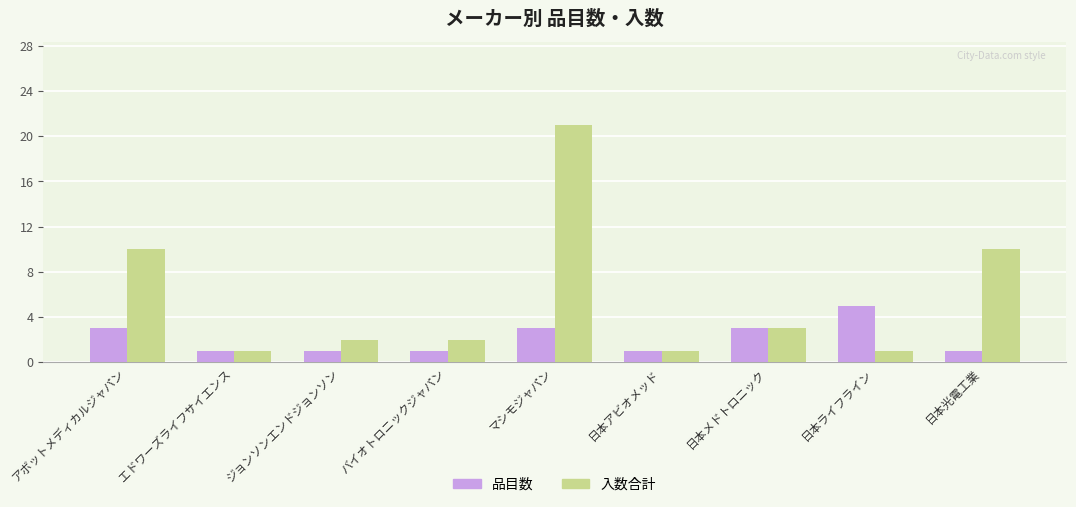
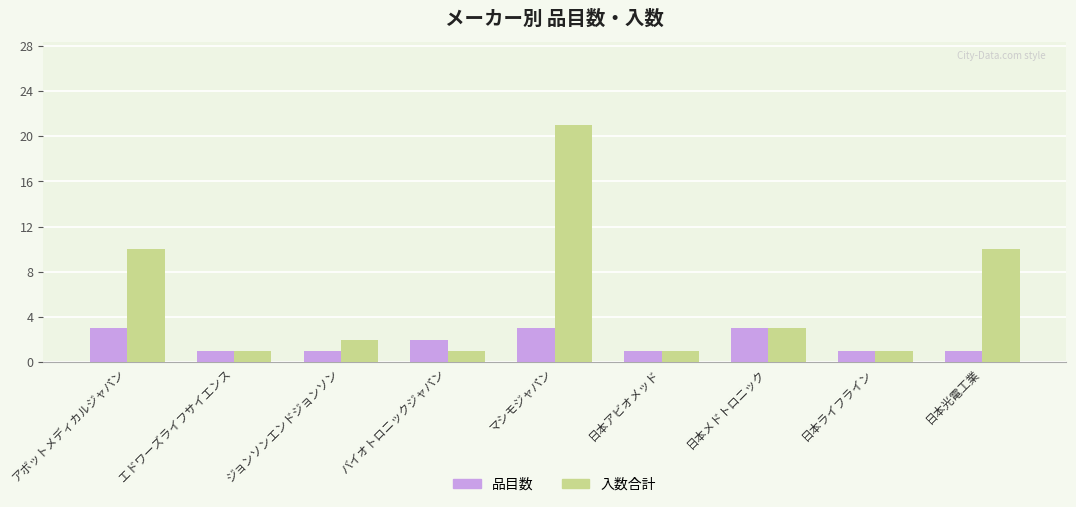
  {
    "品目数": {
      "アボットメディカルジャパン": 3,
      "エドワーズライフサイエンス": 1,
      "ジョンソンエンドジョンソン": 1,
-     "バイオトロニックジャパン": 1,
+     "バイオトロニックジャパン": 2,
      "マシモジャパン": 3,
      "日本アビオメッド": 1,
      "日本メドトロニック": 3,
-     "日本ライフライン": 5,
+     "日本ライフライン": 1,
      "日本光電工業": 1
    },
    "入数合計": {
      "アボットメディカルジャパン": 10,
      "エドワーズライフサイエンス": 1,
      "ジョンソンエンドジョンソン": 2,
-     "バイオトロニックジャパン": 2,
+     "バイオトロニックジャパン": 1,
      "マシモジャパン": 21,
      "日本アビオメッド": 1,
      "日本メドトロニック": 3,
      "日本ライフライン": 1,
      "日本光電工業": 10
    }
  }
